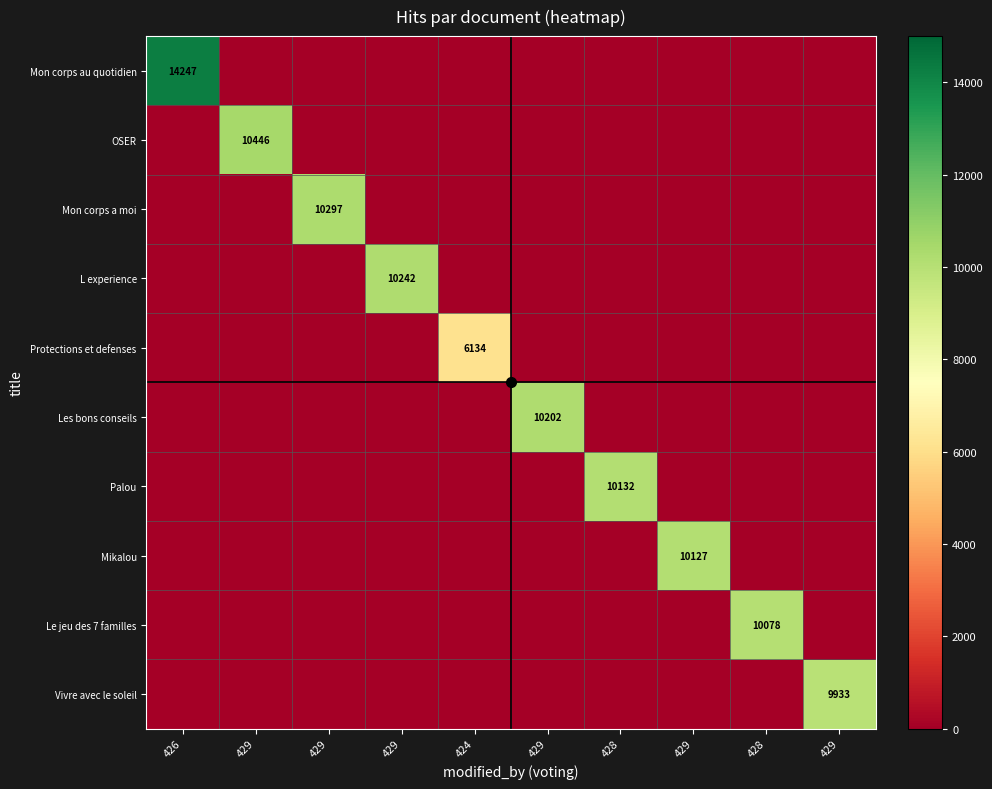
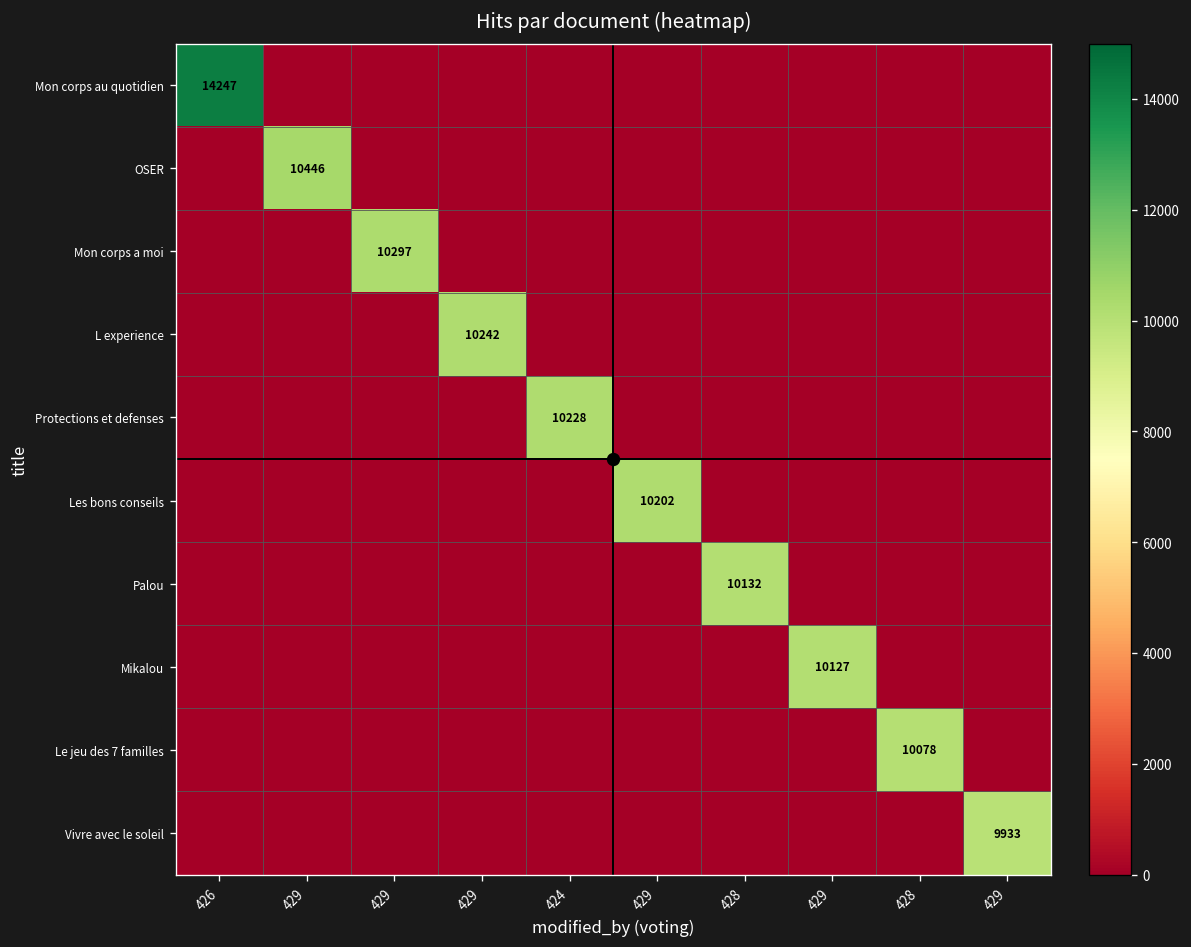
  {
    "Mon corps au quotidien": {
      "426": 14247
    },
    "Protections et defenses": {
-     "424": 6134
+     "424": 10228
    }
  }
